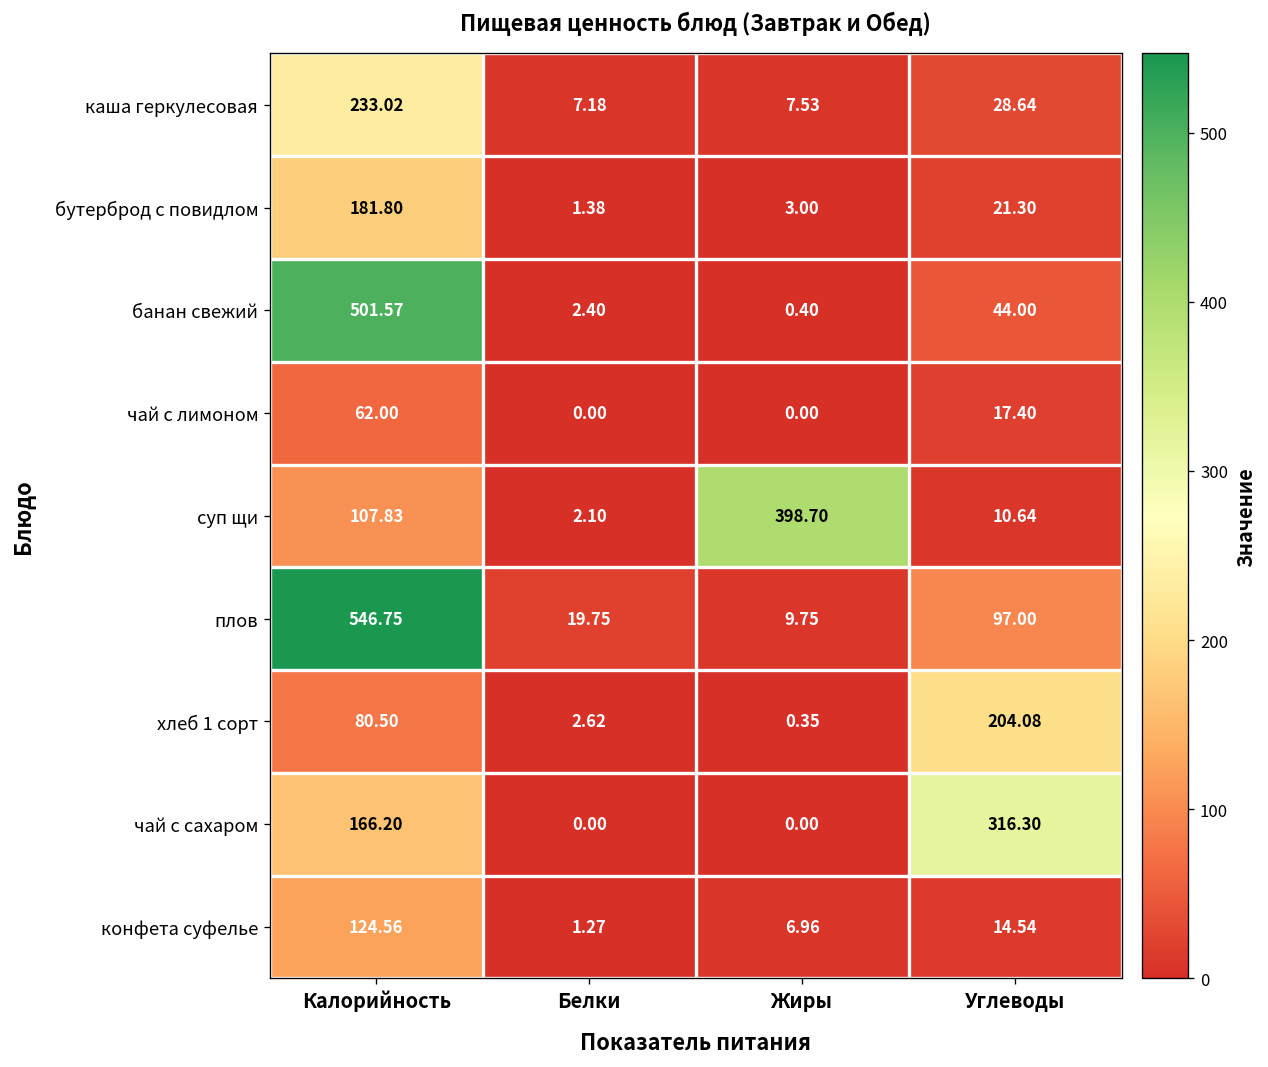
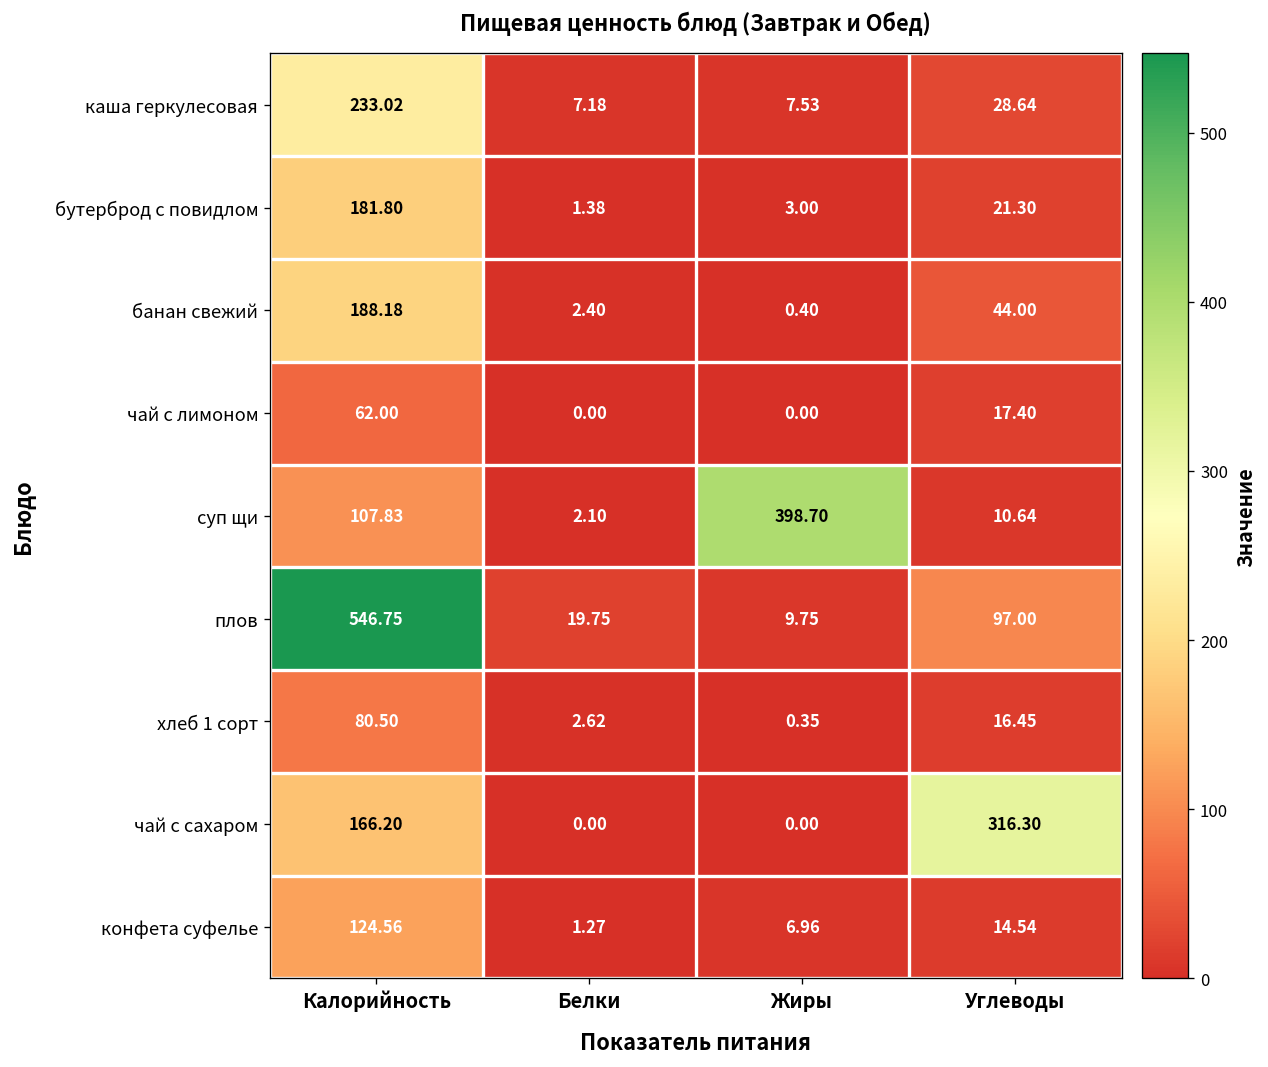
  {
    "каша геркулесовая": {
      "Калорийность": 233.02,
      "Белки": 7.18,
      "Жиры": 7.53,
      "Углеводы": 28.64
    },
    "бутерброд с повидлом": {
      "Калорийность": 181.80,
      "Белки": 1.38,
      "Жиры": 3.00,
      "Углеводы": 21.30
    },
    "банан свежий": {
-     "Калорийность": 501.57,
+     "Калорийность": 188.18,
      "Белки": 2.40,
      "Жиры": 0.40,
      "Углеводы": 44.00
    },
    "чай с лимоном": {
      "Калорийность": 62.00,
      "Белки": 0.00,
      "Жиры": 0.00,
      "Углеводы": 17.40
    },
    "суп щи": {
      "Калорийность": 107.83,
      "Белки": 2.10,
      "Жиры": 398.70,
      "Углеводы": 10.64
    },
    "плов": {
      "Калорийность": 546.75,
      "Белки": 19.75,
      "Жиры": 9.75,
      "Углеводы": 97.00
    },
    "хлеб 1 сорт": {
      "Калорийность": 80.50,
      "Белки": 2.62,
      "Жиры": 0.35,
-     "Углеводы": 204.08
+     "Углеводы": 16.45
    },
    "чай с сахаром": {
      "Калорийность": 166.20,
      "Белки": 0.00,
      "Жиры": 0.00,
      "Углеводы": 316.30
    },
    "конфета суфелье": {
      "Калорийность": 124.56,
      "Белки": 1.27,
      "Жиры": 6.96,
      "Углеводы": 14.54
    }
  }
